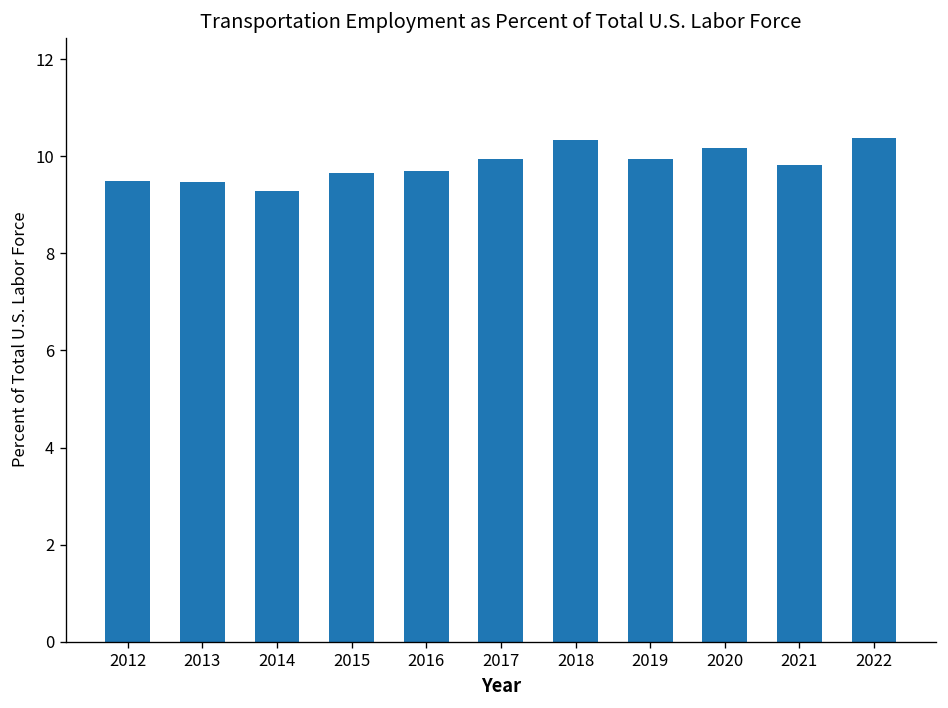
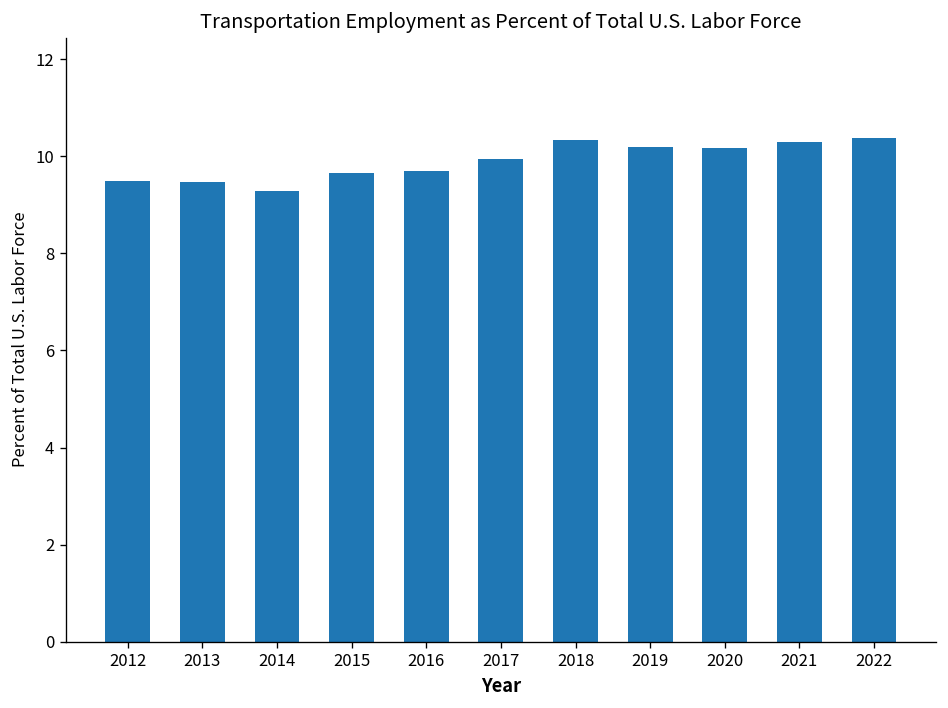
  {
    "2012": 9.5,
    "2013": 9.5,
    "2014": 9.3,
    "2015": 9.7,
    "2016": 9.7,
    "2017": 9.9,
    "2018": 10.3,
-   "2019": 9.9,
+   "2019": 10.2,
    "2020": 10.2,
-   "2021": 9.8,
+   "2021": 10.3,
    "2022": 10.4
  }
